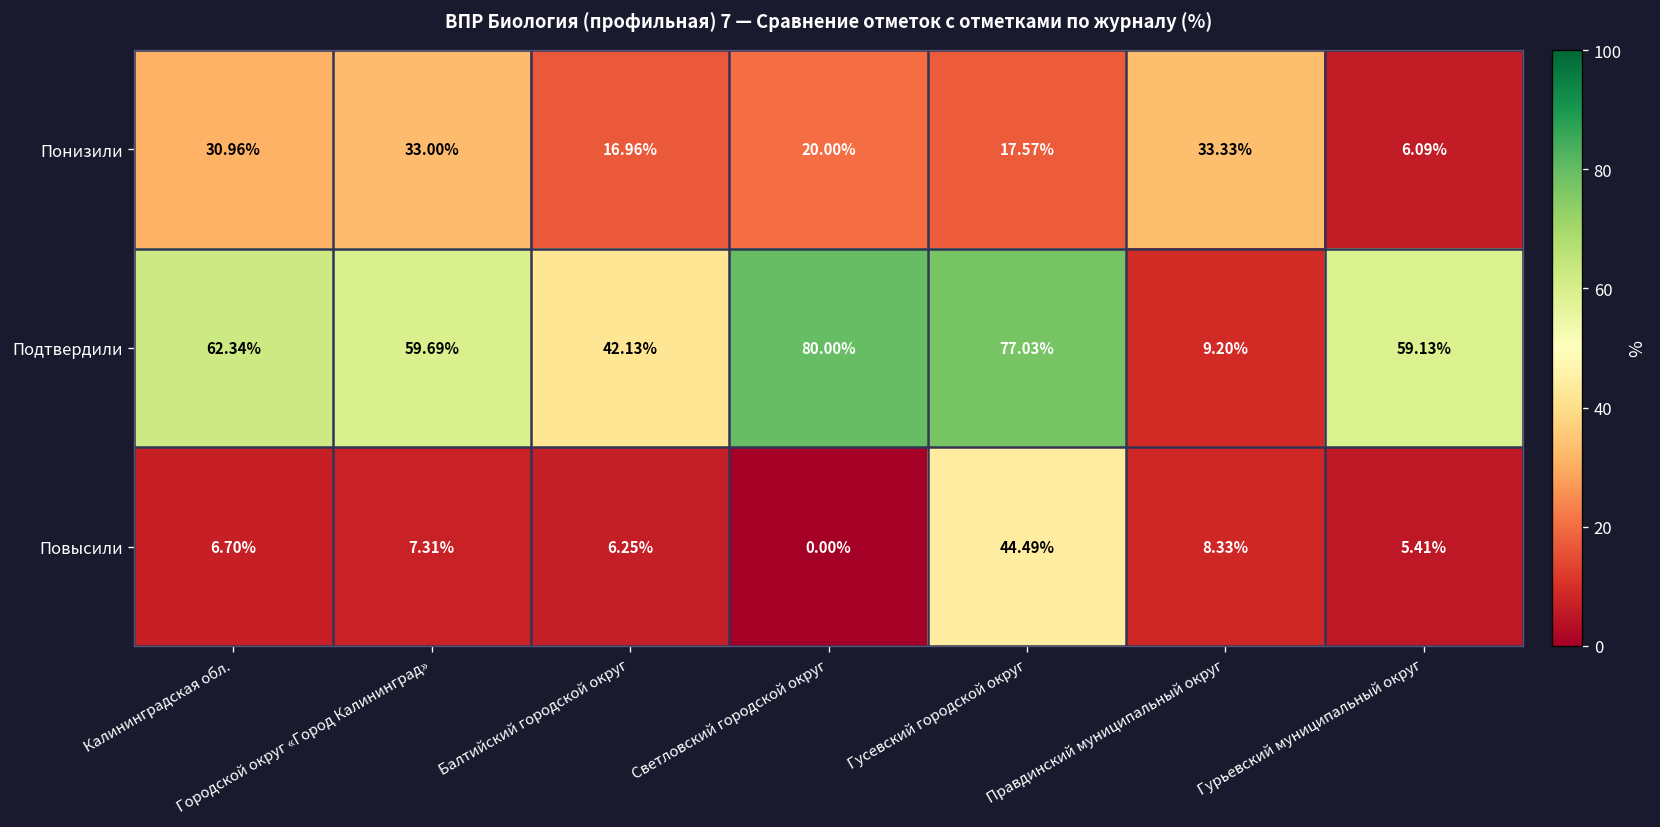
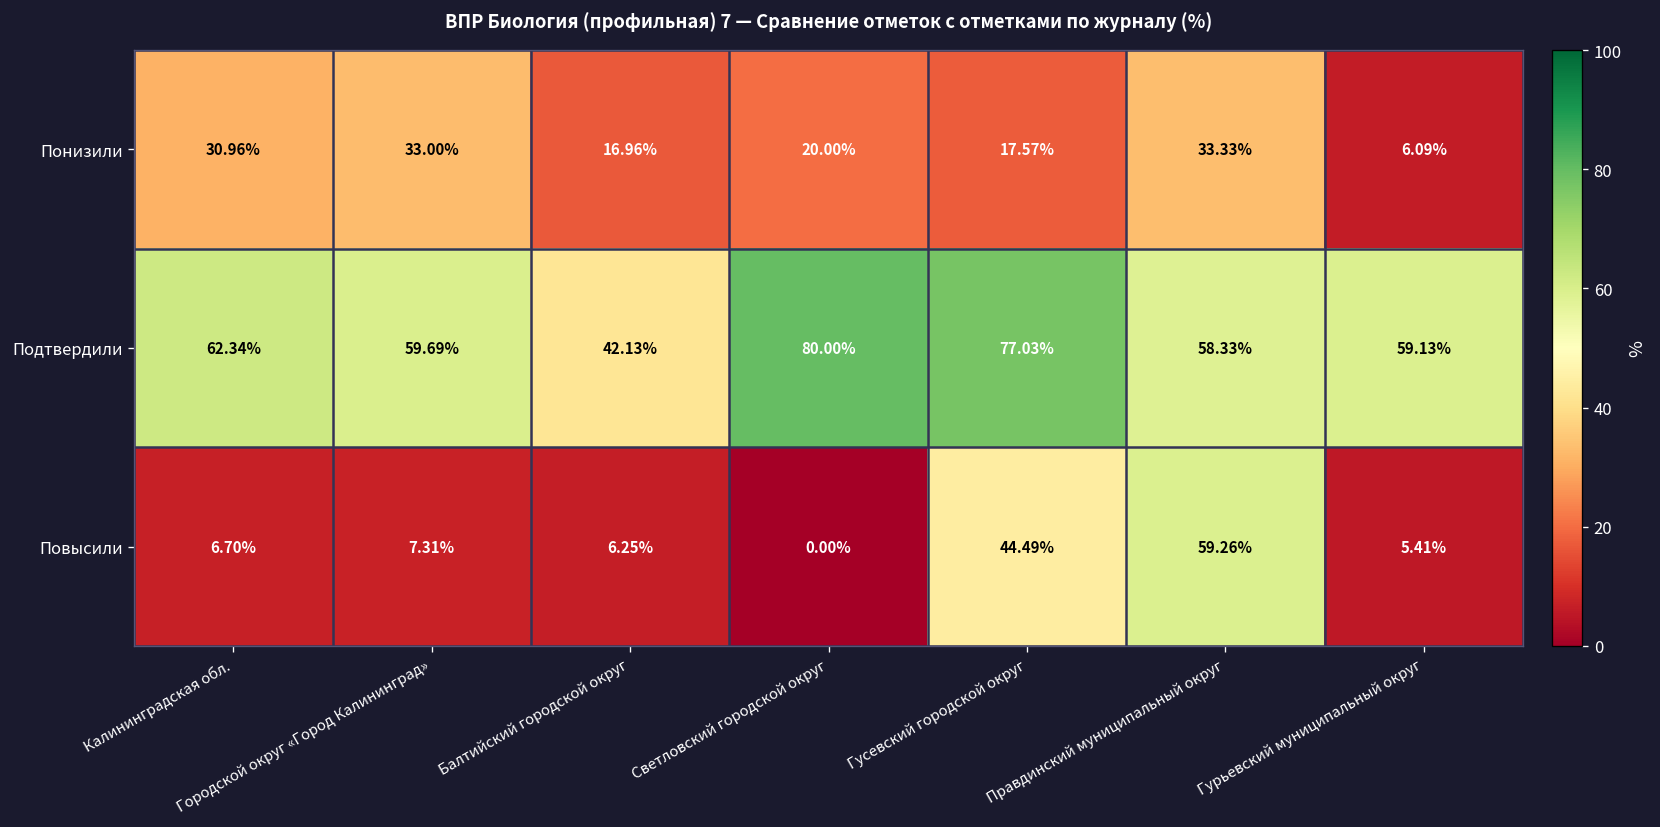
  {
    "Понизили": {
      "Калининградская обл.": "30.96%",
      "Городской округ «Город Калининград»": "33.00%",
      "Балтийский городской округ": "16.96%",
      "Светловский городской округ": "20.00%",
      "Гусевский городской округ": "17.57%",
      "Правдинский муниципальный округ": "33.33%",
      "Гурьевский муниципальный округ": "6.09%"
    },
    "Подтвердили": {
      "Калининградская обл.": "62.34%",
      "Городской округ «Город Калининград»": "59.69%",
      "Балтийский городской округ": "42.13%",
      "Светловский городской округ": "80.00%",
      "Гусевский городской округ": "77.03%",
-     "Правдинский муниципальный округ": "9.20%",
+     "Правдинский муниципальный округ": "58.33%",
      "Гурьевский муниципальный округ": "59.13%"
    },
    "Повысили": {
      "Калининградская обл.": "6.70%",
      "Городской округ «Город Калининград»": "7.31%",
      "Балтийский городской округ": "6.25%",
      "Светловский городской округ": "0.00%",
      "Гусевский городской округ": "44.49%",
-     "Правдинский муниципальный округ": "8.33%",
+     "Правдинский муниципальный округ": "59.26%",
      "Гурьевский муниципальный округ": "5.41%"
    }
  }
